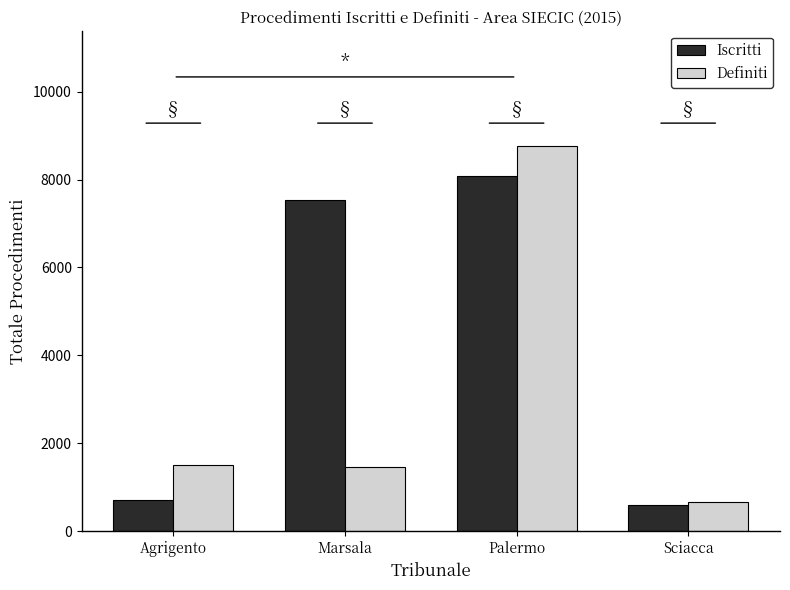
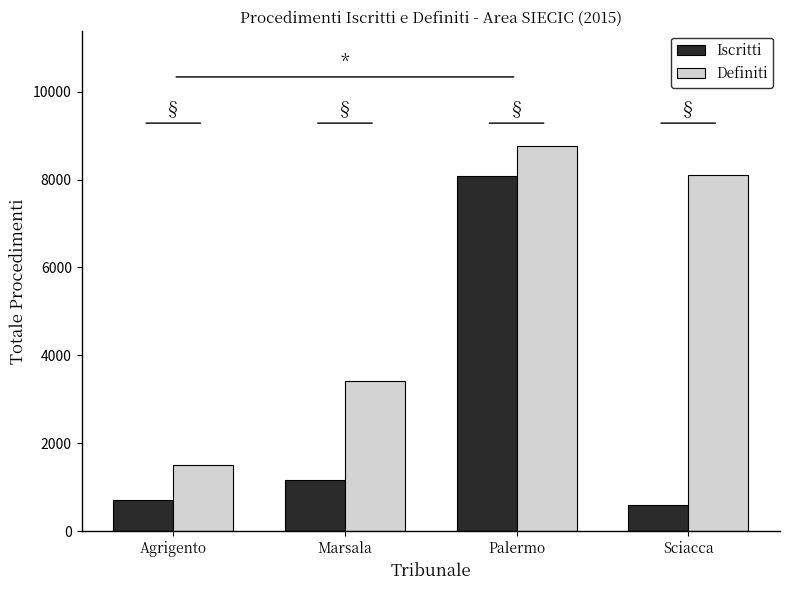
  {
    "Iscritti": {
      "Agrigento": 700,
-     "Marsala": 7500,
+     "Marsala": 1200,
      "Palermo": 8100,
      "Sciacca": 600
    },
    "Definiti": {
      "Agrigento": 1500,
-     "Marsala": 1500,
+     "Marsala": 3400,
      "Palermo": 8800,
-     "Sciacca": 700
+     "Sciacca": 8100
    }
  }
